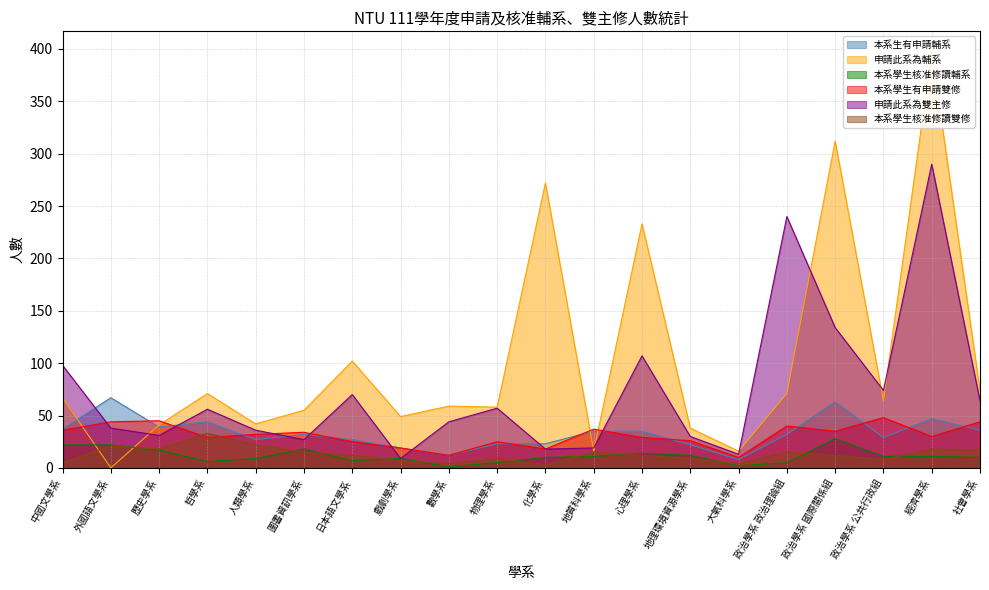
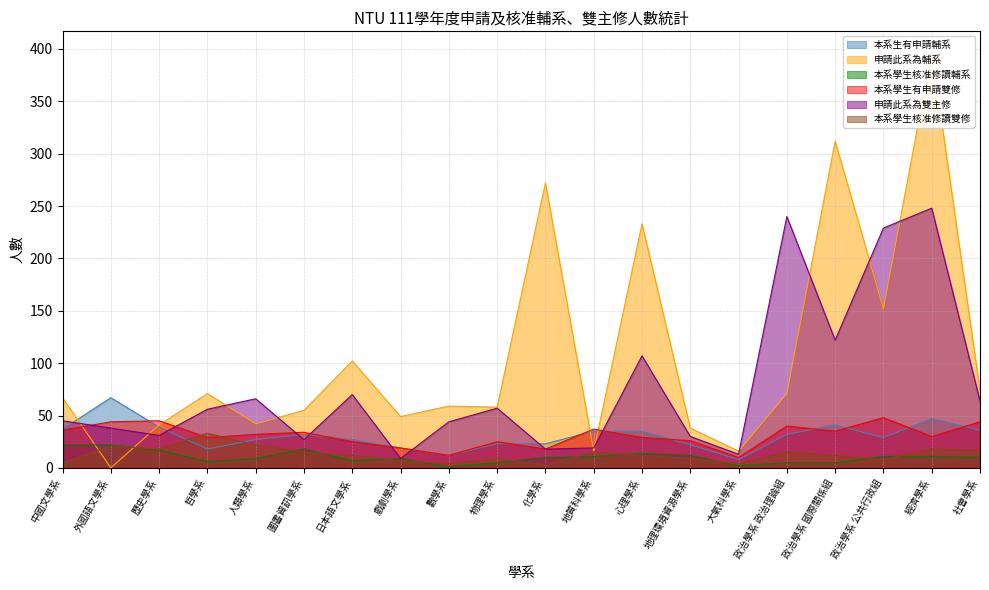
  {
    "本系生有申請輔系": {
      "外國語文學系": 67,
-     "哲學系": 44,
+     "哲學系": 18,
      "人類學系": 27,
      "化學系": 23,
      "心理學系": 35,
      "地理環境資源學系": 22,
      "政治學系 政治理論組": 32,
-     "政治學系 國際關係組": 63,
+     "政治學系 國際關係組": 41,
      "政治學系 公共行政組": 29,
      "經濟學系": 47,
      "社會學系": 36
    },
    "申請此系為輔系": {
      "中國文學系": 67,
      "外國語文學系": 0,
      "哲學系": 71,
      "人類學系": 42,
      "圖書資訊學系": 55,
      "日本語文學系": 102,
      "戲劇學系": 49,
      "數學系": 59,
      "化學系": 272,
      "心理學系": 233,
      "地理環境資源學系": 38,
      "大氣科學系": 16,
      "政治學系 政治理論組": 71,
      "政治學系 國際關係組": 312,
-     "政治學系 公共行政組": 64,
+     "政治學系 公共行政組": 152,
      "社會學系": 74
    },
    "本系學生核准修讀輔系": {
      "中國文學系": 22,
      "哲學系": 6,
      "人類學系": 9,
      "圖書資訊學系": 18,
      "日本語文學系": 7,
      "數學系": 1,
      "物理學系": 5,
      "化學系": 10,
      "地質科學系": 11,
      "地理環境資源學系": 12,
      "政治學系 政治理論組": 5,
-     "政治學系 國際關係組": 28,
+     "政治學系 國際關係組": 5,
      "政治學系 公共行政組": 11,
      "經濟學系": 11,
      "社會學系": 10
    },
    "本系學生有申請雙修": {
      "外國語文學系": 44,
      "歷史學系": 45,
      "哲學系": 29,
      "人類學系": 32,
      "心理學系": 29,
      "地理環境資源學系": 26,
      "政治學系 政治理論組": 40,
      "政治學系 國際關係組": 35,
      "政治學系 公共行政組": 48,
      "經濟學系": 30,
      "社會學系": 44
    },
    "申請此系為雙主修": {
-     "中國文學系": 98,
+     "中國文學系": 45,
      "外國語文學系": 38,
      "歷史學系": 31,
      "哲學系": 56,
-     "人類學系": 36,
+     "人類學系": 66,
      "圖書資訊學系": 27,
      "日本語文學系": 70,
      "數學系": 44,
      "地質科學系": 19,
      "心理學系": 107,
      "地理環境資源學系": 30,
      "大氣科學系": 13,
      "政治學系 政治理論組": 240,
-     "政治學系 國際關係組": 134,
-     "政治學系 公共行政組": 74,
-     "經濟學系": 290,
+     "政治學系 國際關係組": 122,
+     "政治學系 公共行政組": 229,
+     "經濟學系": 248,
      "社會學系": 64
    },
    "本系學生核准修讀雙修": {
      "中國文學系": 5,
      "哲學系": 33,
      "人類學系": 22,
      "圖書資訊學系": 15,
      "日本語文學系": 12,
      "數學系": 4,
      "物理學系": 9,
      "化學系": 3,
      "地理環境資源學系": 9,
      "政治學系 政治理論組": 15,
      "政治學系 國際關係組": 12,
      "政治學系 公共行政組": 8,
      "經濟學系": 18,
      "社會學系": 17
    }
  }
